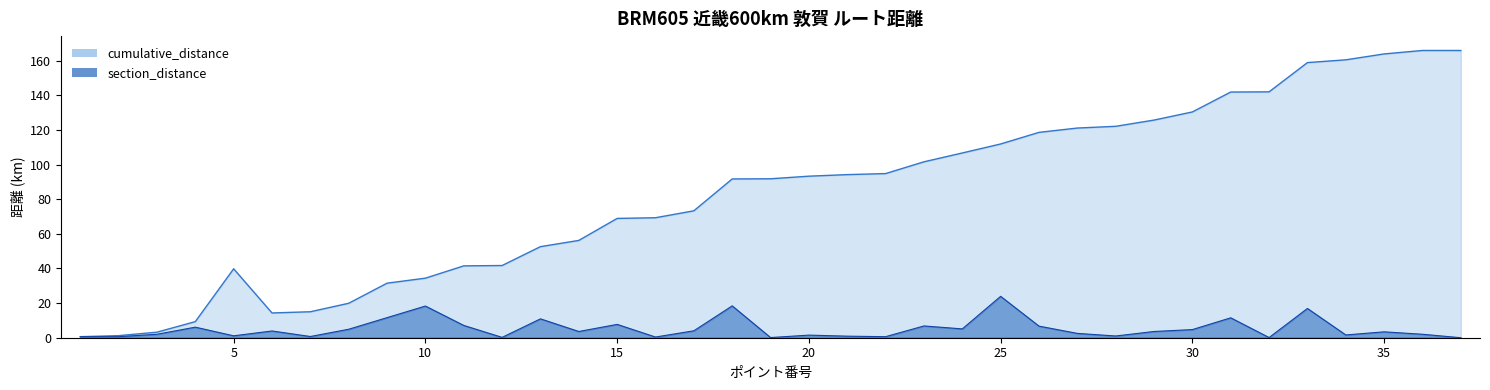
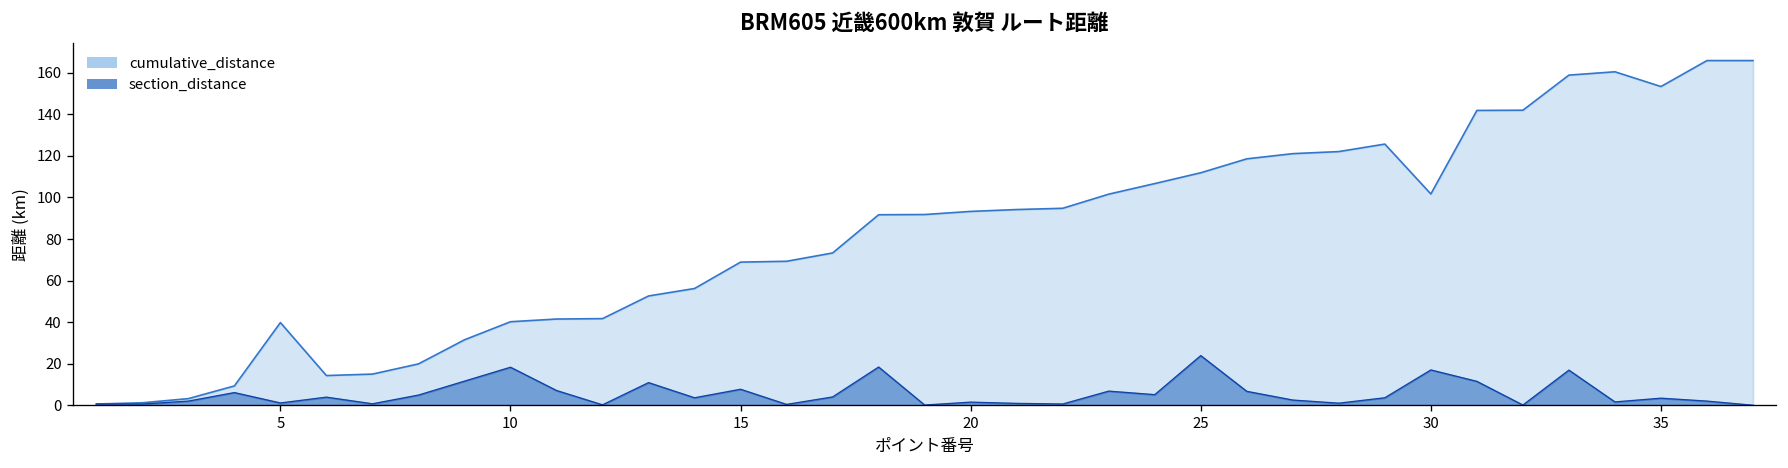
  {
    "cumulative_distance": {
      "5": 40,
-     "10": 34,
+     "10": 40,
      "15": 69,
      "20": 93,
      "25": 112,
-     "30": 130,
-     "35": 164
+     "30": 102,
+     "35": 153
    },
    "section_distance": {
      "5": 1,
      "10": 18,
      "15": 8,
      "20": 2,
      "25": 24,
-     "30": 5,
+     "30": 17,
      "35": 3
    }
  }
